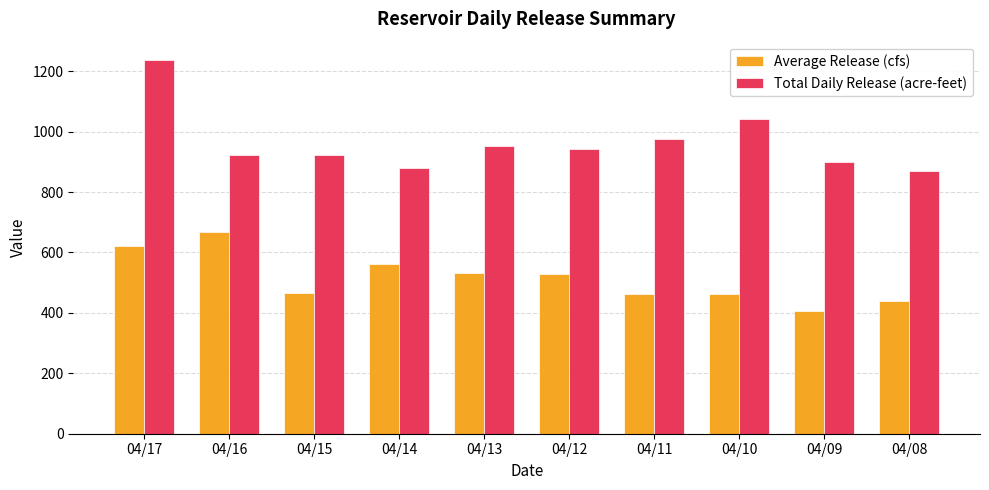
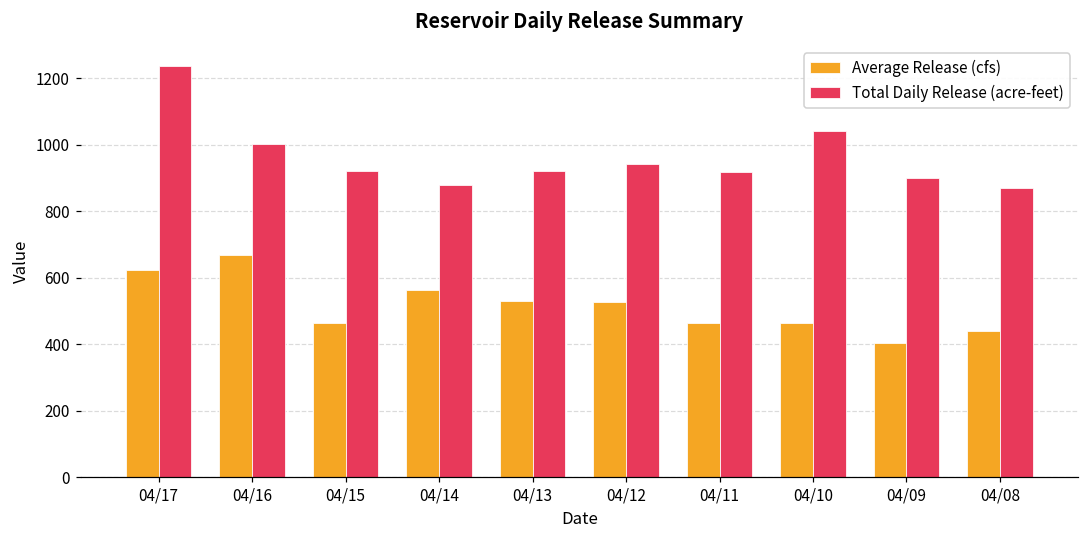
  {
    "Average Release (cfs)": {
      "04/17": 620,
      "04/16": 670,
      "04/15": 470,
      "04/14": 560,
      "04/13": 530,
      "04/12": 530,
      "04/11": 460,
      "04/10": 460,
      "04/09": 410,
      "04/08": 440
    },
    "Total Daily Release (acre-feet)": {
      "04/17": 1240,
-     "04/16": 920,
+     "04/16": 1000,
      "04/15": 920,
      "04/14": 880,
-     "04/13": 950,
+     "04/13": 920,
      "04/12": 940,
-     "04/11": 980,
+     "04/11": 920,
      "04/10": 1040,
      "04/09": 900,
      "04/08": 870
    }
  }
